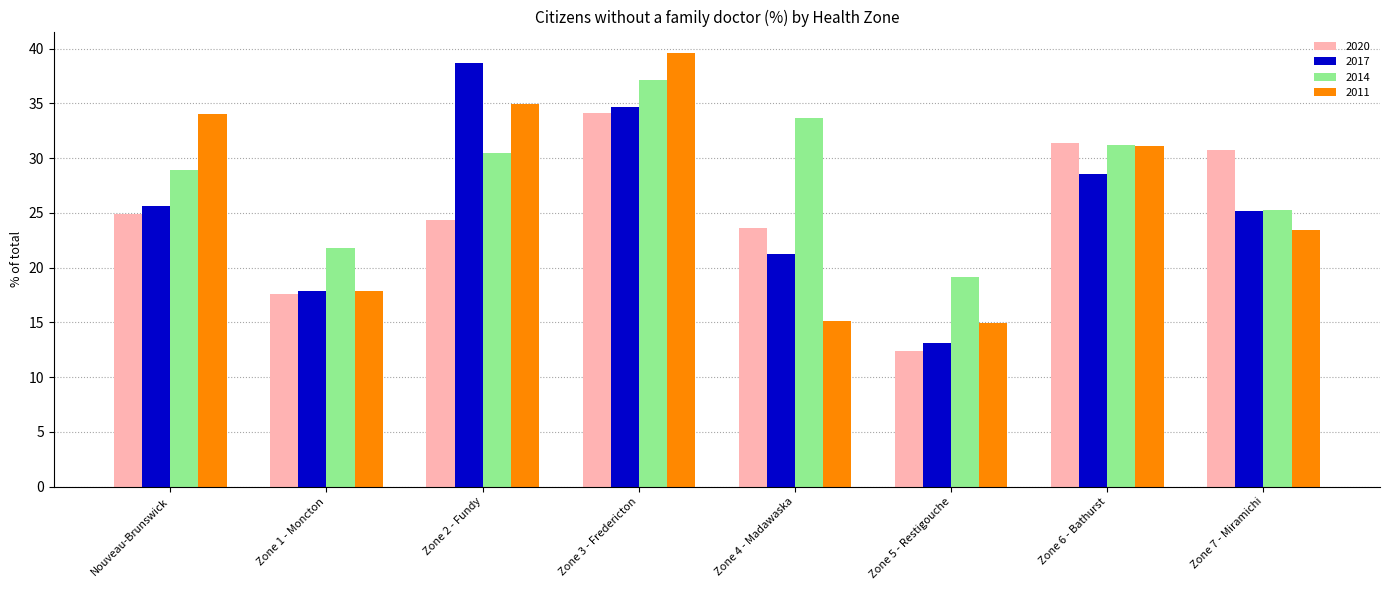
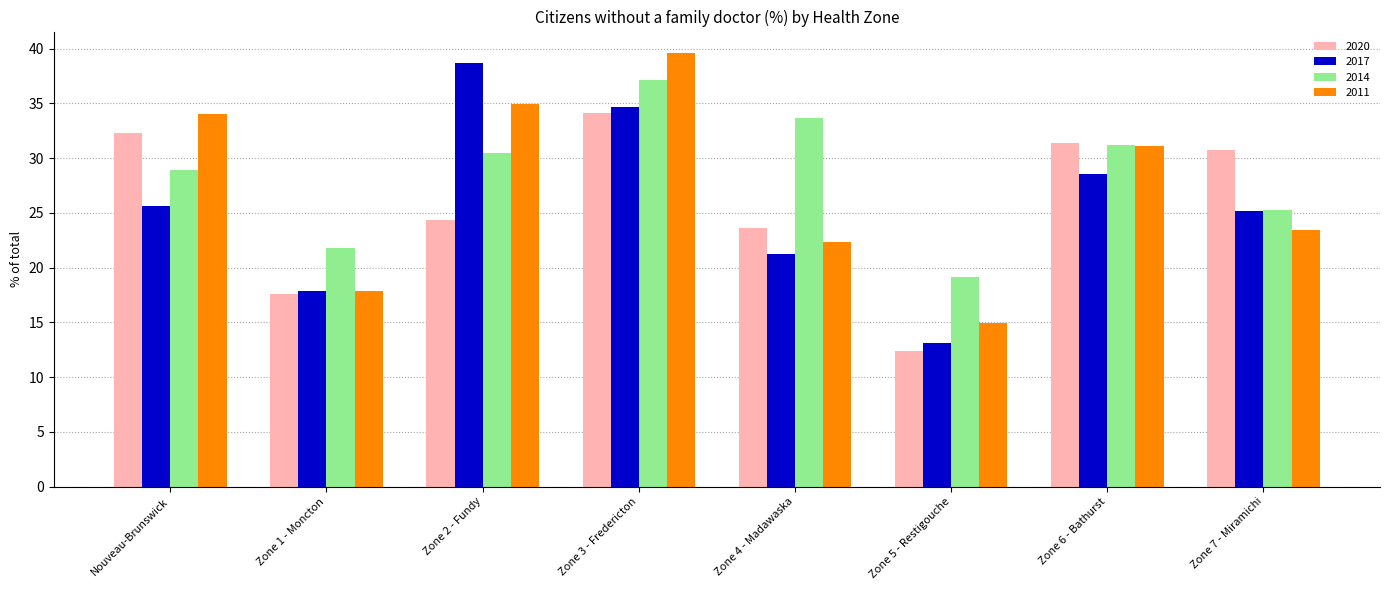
  {
    "2020": {
-     "Nouveau-Brunswick": 24.9,
+     "Nouveau-Brunswick": 32.3,
      "Zone 1 - Moncton": 17.6,
      "Zone 2 - Fundy": 24.3,
      "Zone 3 - Fredericton": 34.1,
      "Zone 4 - Madawaska": 23.7,
      "Zone 5 - Restigouche": 12.4,
      "Zone 6 - Bathurst": 31.4,
      "Zone 7 - Miramichi": 30.7
    },
    "2017": {
      "Nouveau-Brunswick": 25.7,
      "Zone 1 - Moncton": 17.9,
      "Zone 2 - Fundy": 38.7,
      "Zone 3 - Fredericton": 34.6,
      "Zone 4 - Madawaska": 21.3,
      "Zone 5 - Restigouche": 13.1,
      "Zone 6 - Bathurst": 28.6,
      "Zone 7 - Miramichi": 25.1
    },
    "2014": {
      "Nouveau-Brunswick": 28.9,
      "Zone 1 - Moncton": 21.8,
      "Zone 2 - Fundy": 30.5,
      "Zone 3 - Fredericton": 37.2,
      "Zone 4 - Madawaska": 33.6,
      "Zone 5 - Restigouche": 19.1,
      "Zone 6 - Bathurst": 31.2,
      "Zone 7 - Miramichi": 25.3
    },
    "2011": {
      "Nouveau-Brunswick": 34.1,
      "Zone 1 - Moncton": 17.9,
      "Zone 2 - Fundy": 34.9,
      "Zone 3 - Fredericton": 39.6,
-     "Zone 4 - Madawaska": 15.1,
+     "Zone 4 - Madawaska": 22.4,
      "Zone 5 - Restigouche": 14.9,
      "Zone 6 - Bathurst": 31.1,
      "Zone 7 - Miramichi": 23.5
    }
  }
